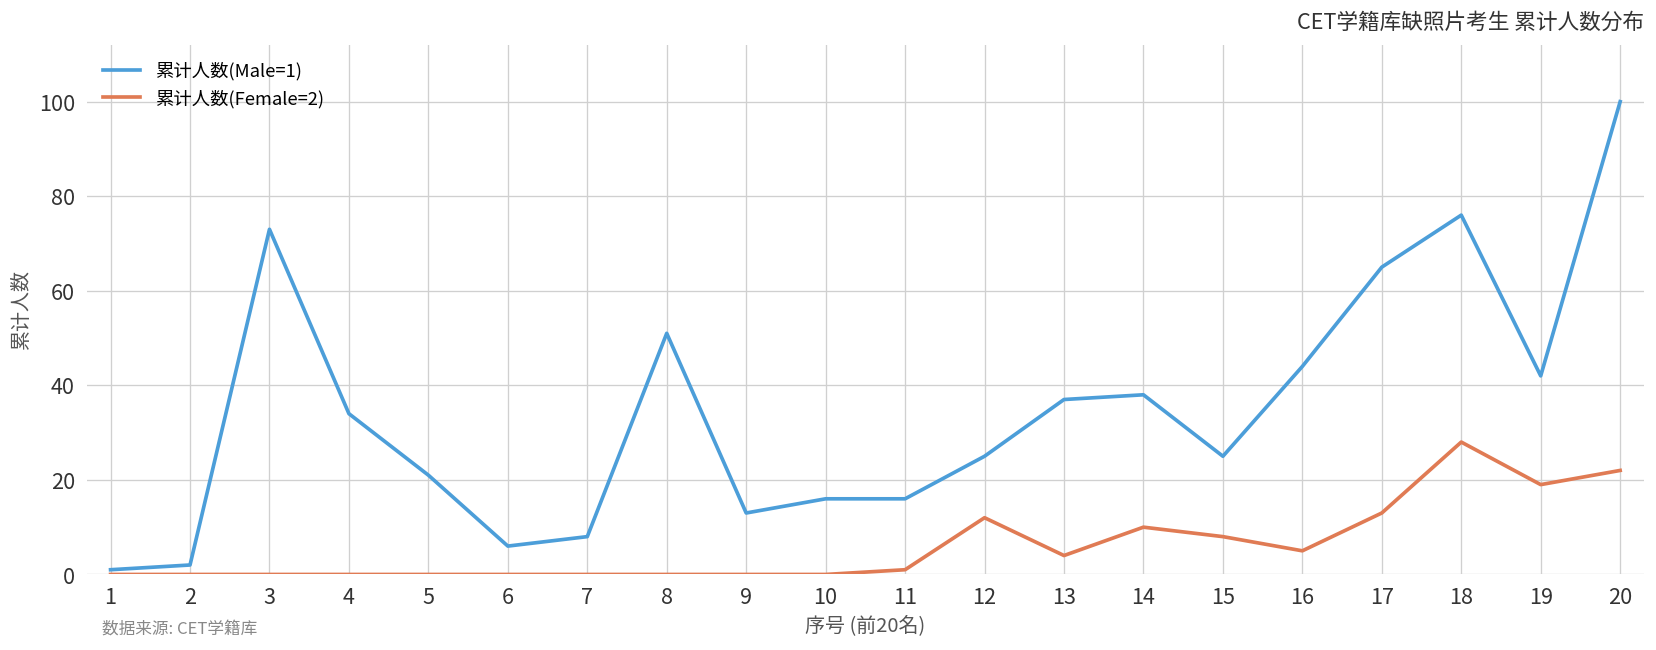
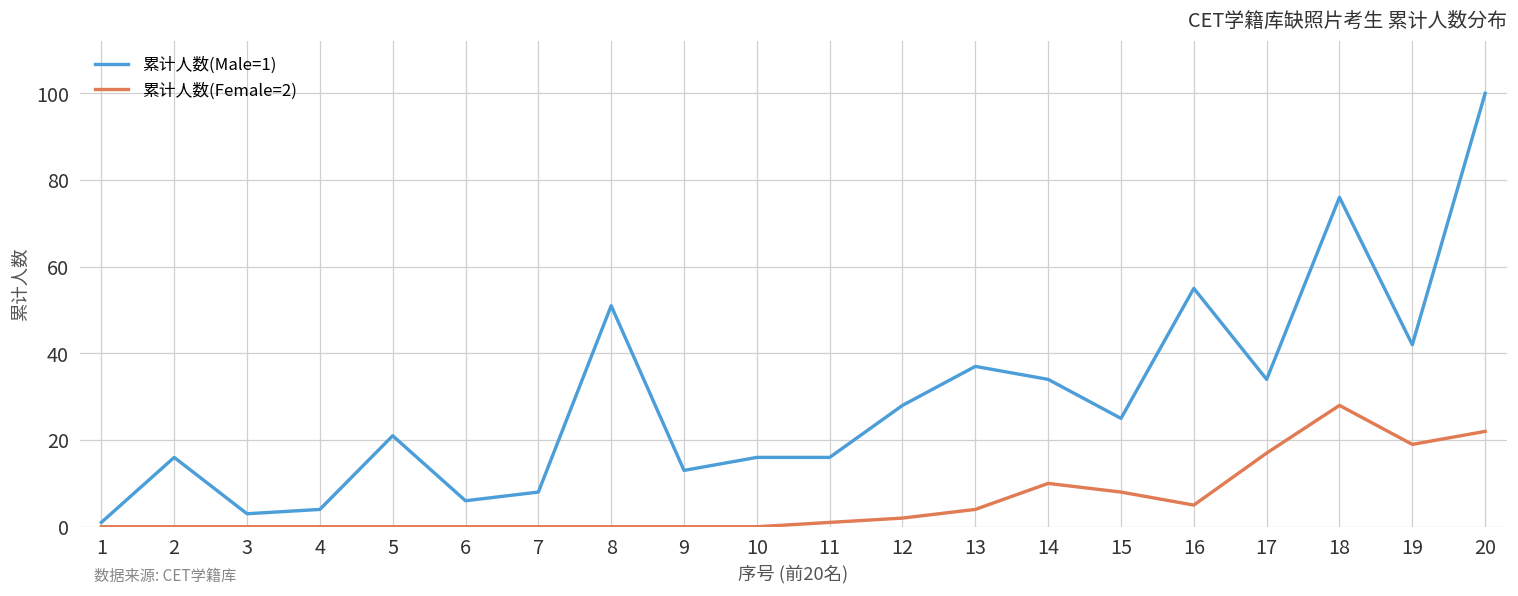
  {
    "累计人数(Male=1)": {
      "1": 1,
-     "2": 2,
-     "3": 73,
-     "4": 34,
+     "2": 16,
+     "3": 3,
+     "4": 4,
      "5": 21,
      "6": 6,
      "7": 8,
      "8": 51,
      "9": 13,
      "10": 16,
      "11": 16,
-     "12": 25,
+     "12": 28,
      "13": 37,
-     "14": 38,
+     "14": 34,
      "15": 25,
-     "16": 44,
-     "17": 65,
+     "16": 55,
+     "17": 34,
      "18": 76,
      "19": 42,
      "20": 100
    },
    "累计人数(Female=2)": {
      "1": 0,
      "2": 0,
      "3": 0,
      "4": 0,
      "5": 0,
      "6": 0,
      "7": 0,
      "8": 0,
      "9": 0,
      "10": 0,
      "11": 1,
-     "12": 12,
+     "12": 2,
      "13": 4,
      "14": 10,
      "15": 8,
      "16": 5,
-     "17": 13,
+     "17": 17,
      "18": 28,
      "19": 19,
      "20": 22
    }
  }
